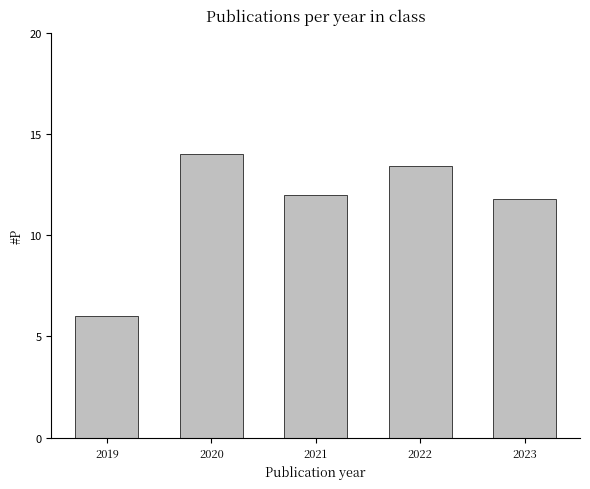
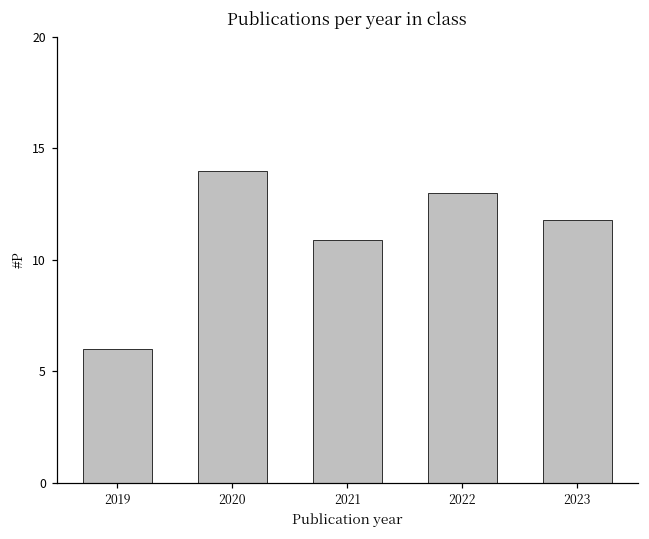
  {
    "2019": 6.0,
    "2020": 14.0,
-   "2021": 12.0,
-   "2022": 13.4,
+   "2021": 10.9,
+   "2022": 13.0,
    "2023": 11.8
  }
